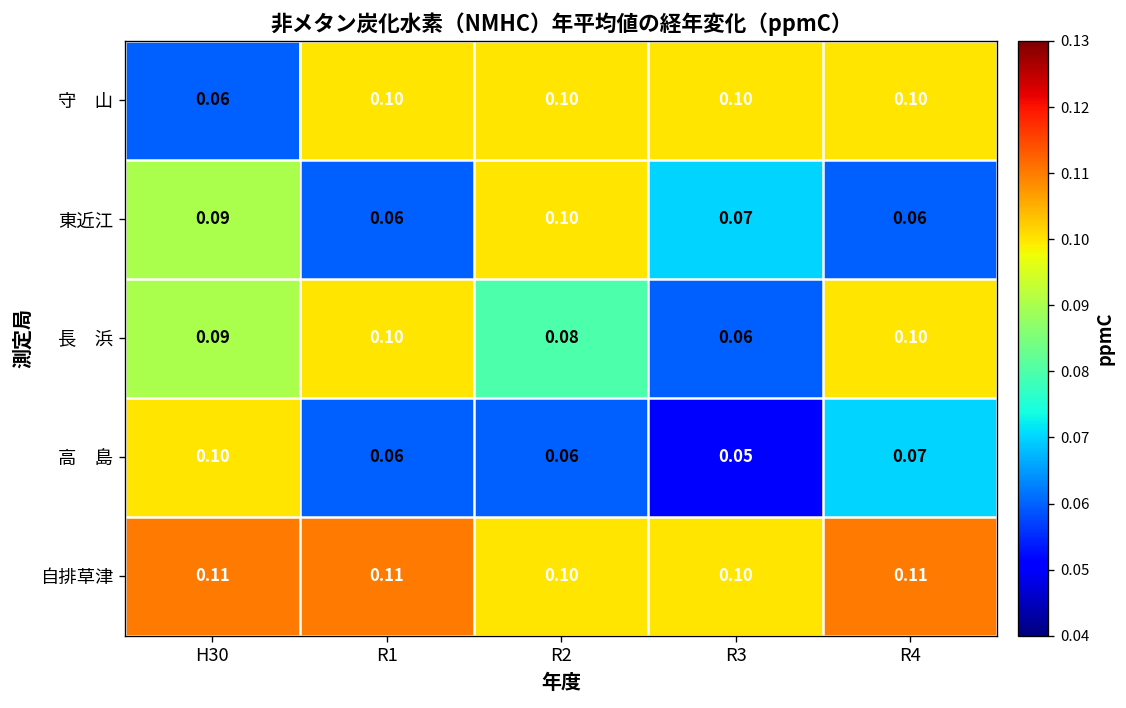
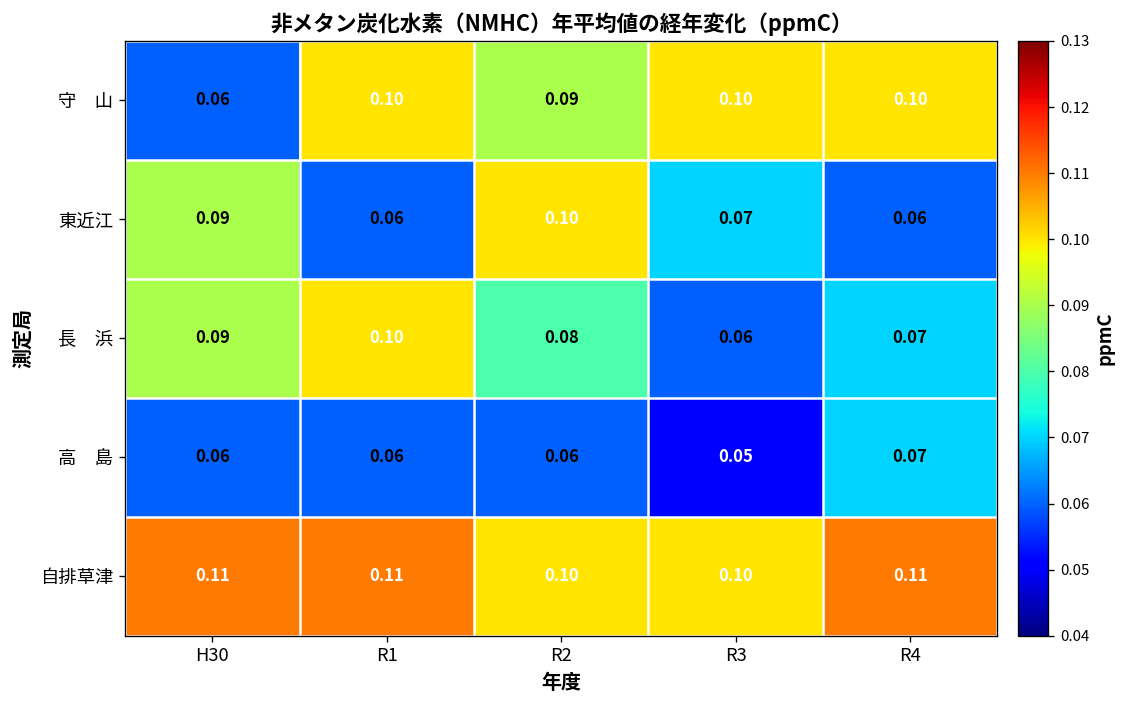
  {
    "守 山": {
      "H30": 0.06,
      "R1": 0.10,
-     "R2": 0.10,
+     "R2": 0.09,
      "R3": 0.10,
      "R4": 0.10
    },
    "東近江": {
      "H30": 0.09,
      "R1": 0.06,
      "R2": 0.10,
      "R3": 0.07,
      "R4": 0.06
    },
    "長 浜": {
      "H30": 0.09,
      "R1": 0.10,
      "R2": 0.08,
      "R3": 0.06,
-     "R4": 0.10
+     "R4": 0.07
    },
    "高 島": {
-     "H30": 0.10,
+     "H30": 0.06,
      "R1": 0.06,
      "R2": 0.06,
      "R3": 0.05,
      "R4": 0.07
    },
    "自排草津": {
      "H30": 0.11,
      "R1": 0.11,
      "R2": 0.10,
      "R3": 0.10,
      "R4": 0.11
    }
  }
